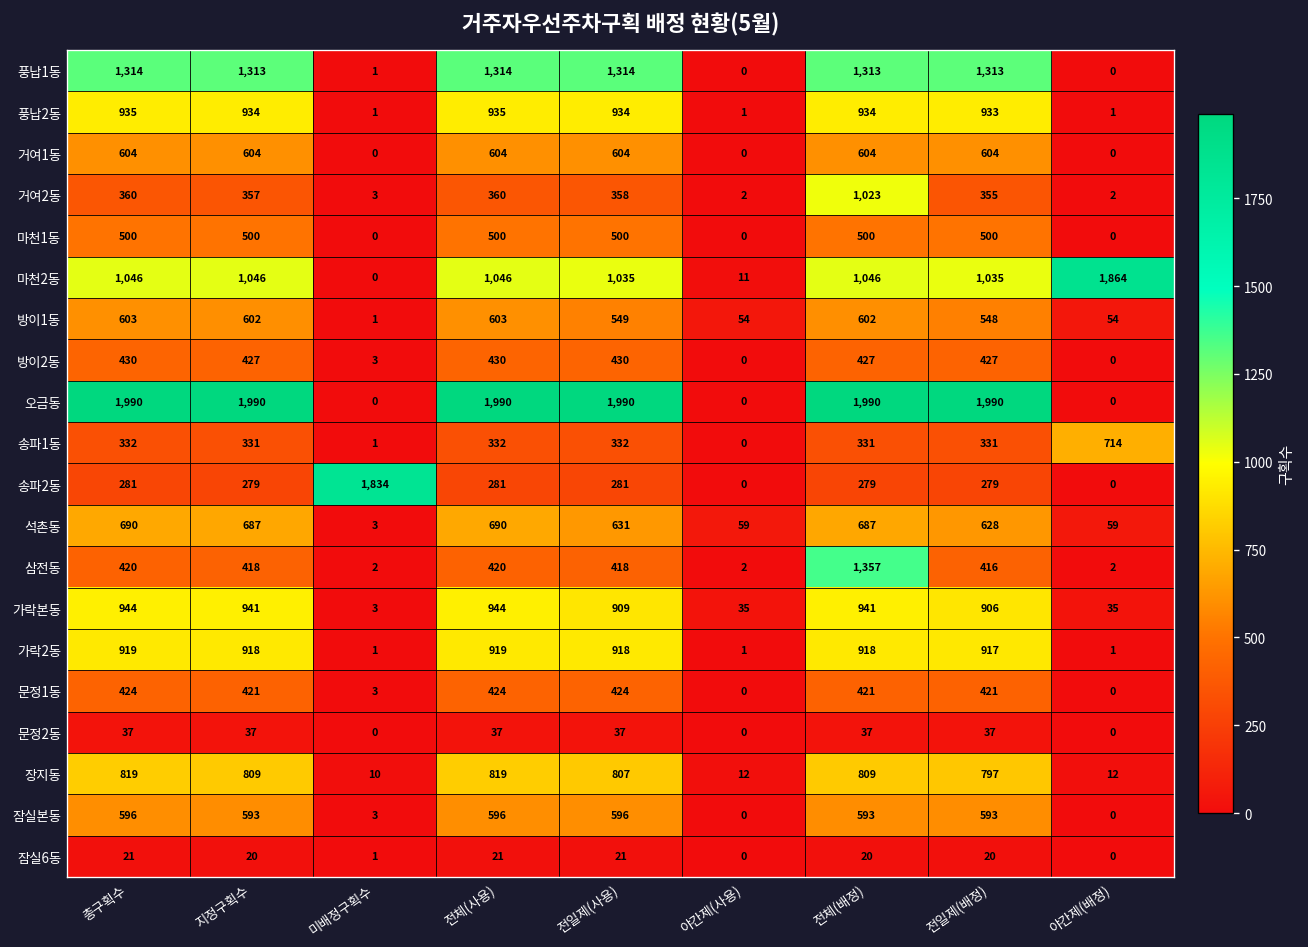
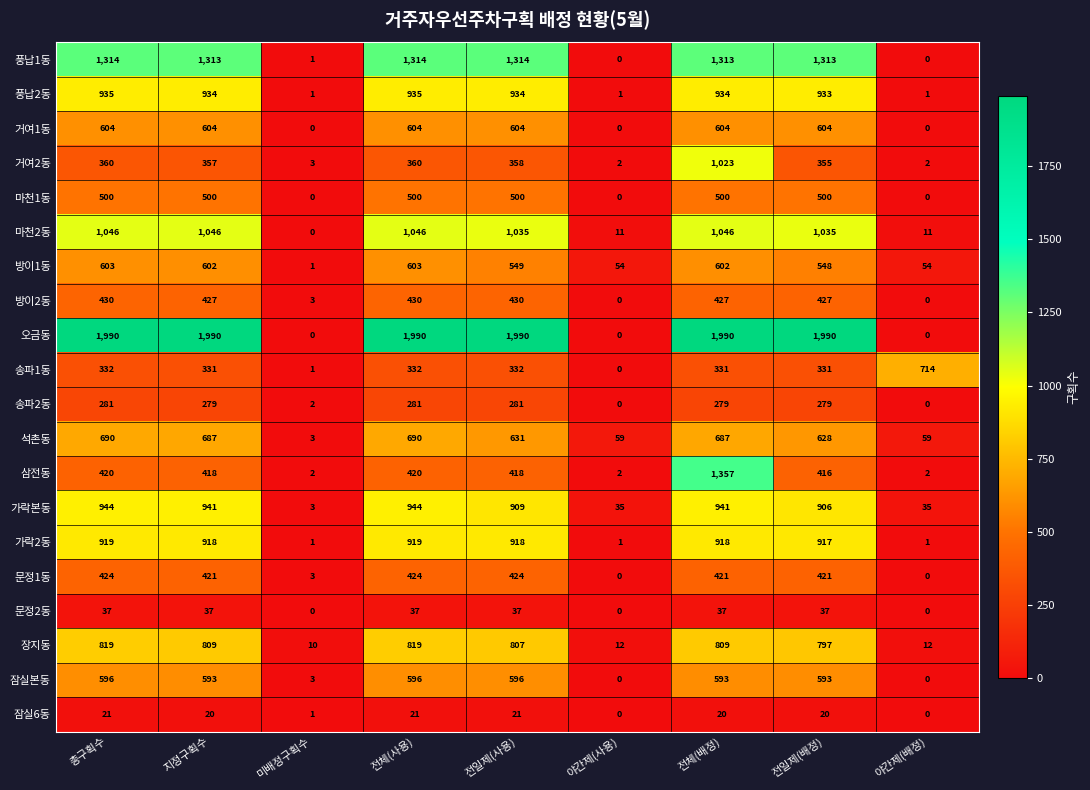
  {
    "풍납1동": {
      "총구획수": "1,314",
      "지정구획수": "1,313",
      "미배정구획수": "1",
      "전체(사용)": "1,314",
      "전일제(사용)": "1,314",
      "야간제(사용)": "0",
      "전체(배정)": "1,313",
      "전일제(배정)": "1,313",
      "야간제(배정)": "0"
    },
    "풍납2동": {
      "총구획수": "935",
      "지정구획수": "934",
      "미배정구획수": "1",
      "전체(사용)": "935",
      "전일제(사용)": "934",
      "야간제(사용)": "1",
      "전체(배정)": "934",
      "전일제(배정)": "933",
      "야간제(배정)": "1"
    },
    "거여1동": {
      "총구획수": "604",
      "지정구획수": "604",
      "미배정구획수": "0",
      "전체(사용)": "604",
      "전일제(사용)": "604",
      "야간제(사용)": "0",
      "전체(배정)": "604",
      "전일제(배정)": "604",
      "야간제(배정)": "0"
    },
    "거여2동": {
      "총구획수": "360",
      "지정구획수": "357",
      "미배정구획수": "3",
      "전체(사용)": "360",
      "전일제(사용)": "358",
      "야간제(사용)": "2",
      "전체(배정)": "1,023",
      "전일제(배정)": "355",
      "야간제(배정)": "2"
    },
    "마천1동": {
      "총구획수": "500",
      "지정구획수": "500",
      "미배정구획수": "0",
      "전체(사용)": "500",
      "전일제(사용)": "500",
      "야간제(사용)": "0",
      "전체(배정)": "500",
      "전일제(배정)": "500",
      "야간제(배정)": "0"
    },
    "마천2동": {
      "총구획수": "1,046",
      "지정구획수": "1,046",
      "미배정구획수": "0",
      "전체(사용)": "1,046",
      "전일제(사용)": "1,035",
      "야간제(사용)": "11",
      "전체(배정)": "1,046",
      "전일제(배정)": "1,035",
-     "야간제(배정)": "1,864"
+     "야간제(배정)": "11"
    },
    "방이1동": {
      "총구획수": "603",
      "지정구획수": "602",
      "미배정구획수": "1",
      "전체(사용)": "603",
      "전일제(사용)": "549",
      "야간제(사용)": "54",
      "전체(배정)": "602",
      "전일제(배정)": "548",
      "야간제(배정)": "54"
    },
    "방이2동": {
      "총구획수": "430",
      "지정구획수": "427",
      "미배정구획수": "3",
      "전체(사용)": "430",
      "전일제(사용)": "430",
      "야간제(사용)": "0",
      "전체(배정)": "427",
      "전일제(배정)": "427",
      "야간제(배정)": "0"
    },
    "오금동": {
      "총구획수": "1,990",
      "지정구획수": "1,990",
      "미배정구획수": "0",
      "전체(사용)": "1,990",
      "전일제(사용)": "1,990",
      "야간제(사용)": "0",
      "전체(배정)": "1,990",
      "전일제(배정)": "1,990",
      "야간제(배정)": "0"
    },
    "송파1동": {
      "총구획수": "332",
      "지정구획수": "331",
      "미배정구획수": "1",
      "전체(사용)": "332",
      "전일제(사용)": "332",
      "야간제(사용)": "0",
      "전체(배정)": "331",
      "전일제(배정)": "331",
      "야간제(배정)": "714"
    },
    "송파2동": {
      "총구획수": "281",
      "지정구획수": "279",
-     "미배정구획수": "1,834",
+     "미배정구획수": "2",
      "전체(사용)": "281",
      "전일제(사용)": "281",
      "야간제(사용)": "0",
      "전체(배정)": "279",
      "전일제(배정)": "279",
      "야간제(배정)": "0"
    },
    "석촌동": {
      "총구획수": "690",
      "지정구획수": "687",
      "미배정구획수": "3",
      "전체(사용)": "690",
      "전일제(사용)": "631",
      "야간제(사용)": "59",
      "전체(배정)": "687",
      "전일제(배정)": "628",
      "야간제(배정)": "59"
    },
    "삼전동": {
      "총구획수": "420",
      "지정구획수": "418",
      "미배정구획수": "2",
      "전체(사용)": "420",
      "전일제(사용)": "418",
      "야간제(사용)": "2",
      "전체(배정)": "1,357",
      "전일제(배정)": "416",
      "야간제(배정)": "2"
    },
    "가락본동": {
      "총구획수": "944",
      "지정구획수": "941",
      "미배정구획수": "3",
      "전체(사용)": "944",
      "전일제(사용)": "909",
      "야간제(사용)": "35",
      "전체(배정)": "941",
      "전일제(배정)": "906",
      "야간제(배정)": "35"
    },
    "가락2동": {
      "총구획수": "919",
      "지정구획수": "918",
      "미배정구획수": "1",
      "전체(사용)": "919",
      "전일제(사용)": "918",
      "야간제(사용)": "1",
      "전체(배정)": "918",
      "전일제(배정)": "917",
      "야간제(배정)": "1"
    },
    "문정1동": {
      "총구획수": "424",
      "지정구획수": "421",
      "미배정구획수": "3",
      "전체(사용)": "424",
      "전일제(사용)": "424",
      "야간제(사용)": "0",
      "전체(배정)": "421",
      "전일제(배정)": "421",
      "야간제(배정)": "0"
    },
    "문정2동": {
      "총구획수": "37",
      "지정구획수": "37",
      "미배정구획수": "0",
      "전체(사용)": "37",
      "전일제(사용)": "37",
      "야간제(사용)": "0",
      "전체(배정)": "37",
      "전일제(배정)": "37",
      "야간제(배정)": "0"
    },
    "장지동": {
      "총구획수": "819",
      "지정구획수": "809",
      "미배정구획수": "10",
      "전체(사용)": "819",
      "전일제(사용)": "807",
      "야간제(사용)": "12",
      "전체(배정)": "809",
      "전일제(배정)": "797",
      "야간제(배정)": "12"
    },
    "잠실본동": {
      "총구획수": "596",
      "지정구획수": "593",
      "미배정구획수": "3",
      "전체(사용)": "596",
      "전일제(사용)": "596",
      "야간제(사용)": "0",
      "전체(배정)": "593",
      "전일제(배정)": "593",
      "야간제(배정)": "0"
    },
    "잠실6동": {
      "총구획수": "21",
      "지정구획수": "20",
      "미배정구획수": "1",
      "전체(사용)": "21",
      "전일제(사용)": "21",
      "야간제(사용)": "0",
      "전체(배정)": "20",
      "전일제(배정)": "20",
      "야간제(배정)": "0"
    }
  }
